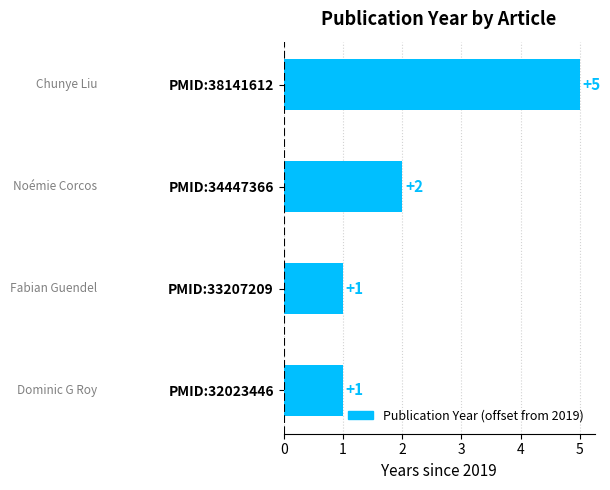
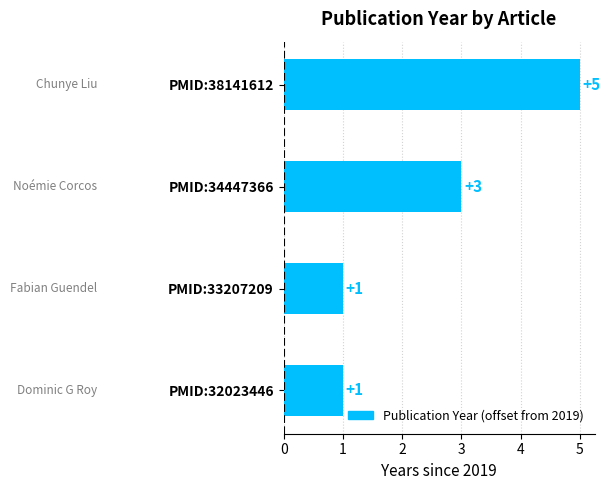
  {
    "PMID:38141612": "+5",
-   "PMID:34447366": "+2",
+   "PMID:34447366": "+3",
    "PMID:33207209": "+1",
    "PMID:32023446": "+1"
  }
